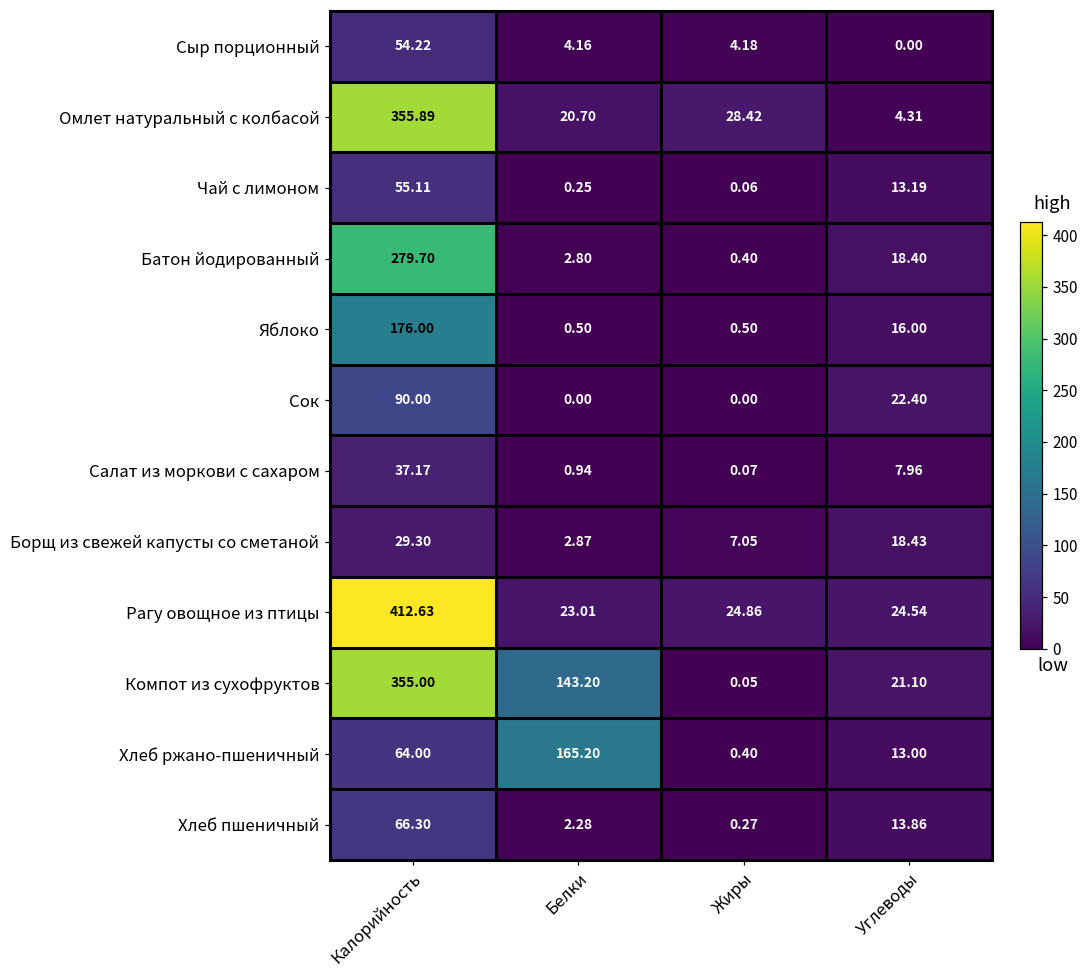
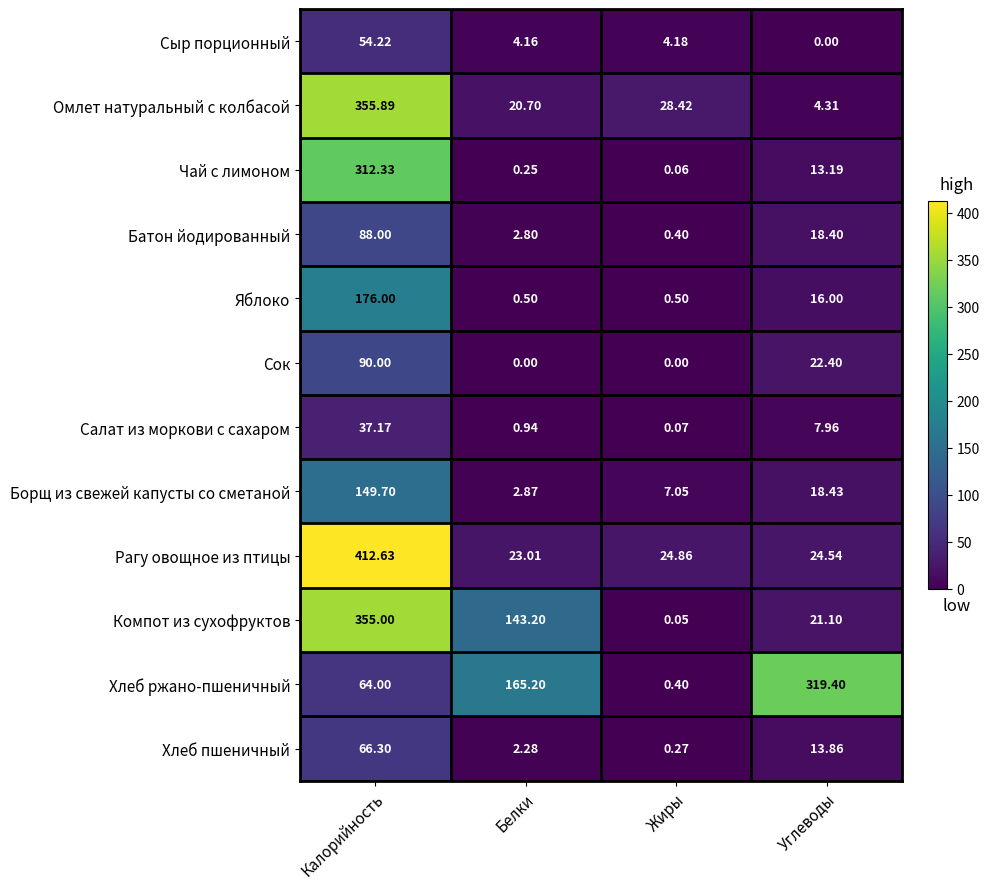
  {
    "Сыр порционный": {
      "Калорийность": 54.22,
      "Белки": 4.16,
      "Жиры": 4.18,
      "Углеводы": 0.00
    },
    "Омлет натуральный с колбасой": {
      "Калорийность": 355.89,
      "Белки": 20.70,
      "Жиры": 28.42,
      "Углеводы": 4.31
    },
    "Чай с лимоном": {
-     "Калорийность": 55.11,
+     "Калорийность": 312.33,
      "Белки": 0.25,
      "Жиры": 0.06,
      "Углеводы": 13.19
    },
    "Батон йодированный": {
-     "Калорийность": 279.70,
+     "Калорийность": 88.00,
      "Белки": 2.80,
      "Жиры": 0.40,
      "Углеводы": 18.40
    },
    "Яблоко": {
      "Калорийность": 176.00,
      "Белки": 0.50,
      "Жиры": 0.50,
      "Углеводы": 16.00
    },
    "Сок": {
      "Калорийность": 90.00,
      "Белки": 0.00,
      "Жиры": 0.00,
      "Углеводы": 22.40
    },
    "Салат из моркови с сахаром": {
      "Калорийность": 37.17,
      "Белки": 0.94,
      "Жиры": 0.07,
      "Углеводы": 7.96
    },
    "Борщ из свежей капусты со сметаной": {
-     "Калорийность": 29.30,
+     "Калорийность": 149.70,
      "Белки": 2.87,
      "Жиры": 7.05,
      "Углеводы": 18.43
    },
    "Рагу овощное из птицы": {
      "Калорийность": 412.63,
      "Белки": 23.01,
      "Жиры": 24.86,
      "Углеводы": 24.54
    },
    "Компот из сухофруктов": {
      "Калорийность": 355.00,
      "Белки": 143.20,
      "Жиры": 0.05,
      "Углеводы": 21.10
    },
    "Хлеб ржано-пшеничный": {
      "Калорийность": 64.00,
      "Белки": 165.20,
      "Жиры": 0.40,
-     "Углеводы": 13.00
+     "Углеводы": 319.40
    },
    "Хлеб пшеничный": {
      "Калорийность": 66.30,
      "Белки": 2.28,
      "Жиры": 0.27,
      "Углеводы": 13.86
    }
  }
